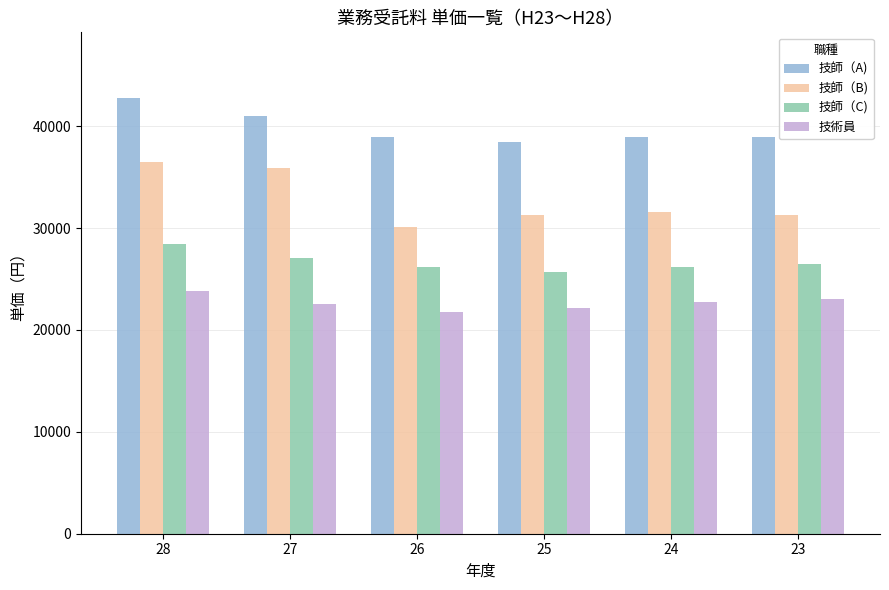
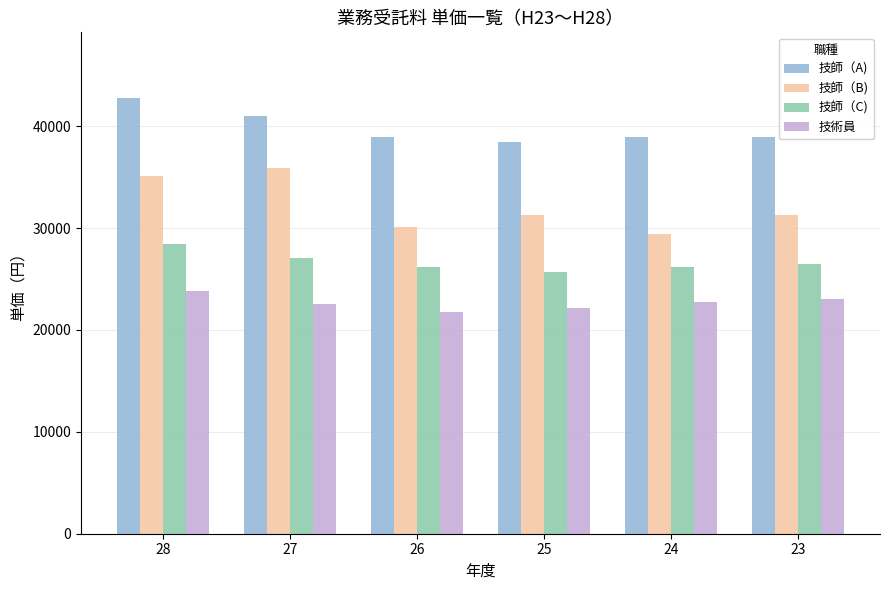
  {
    "技師（B)": {
-     "28": 36500,
+     "28": 35100,
      "27": 35900,
      "26": 30100,
      "25": 31300,
-     "24": 31600,
+     "24": 29400,
      "23": 31300
    }
  }
